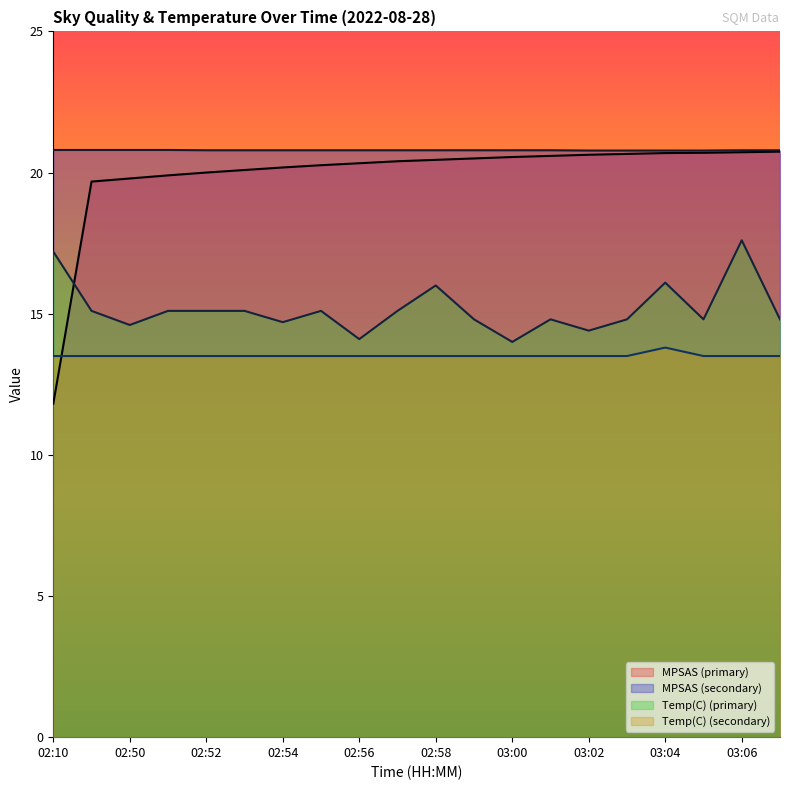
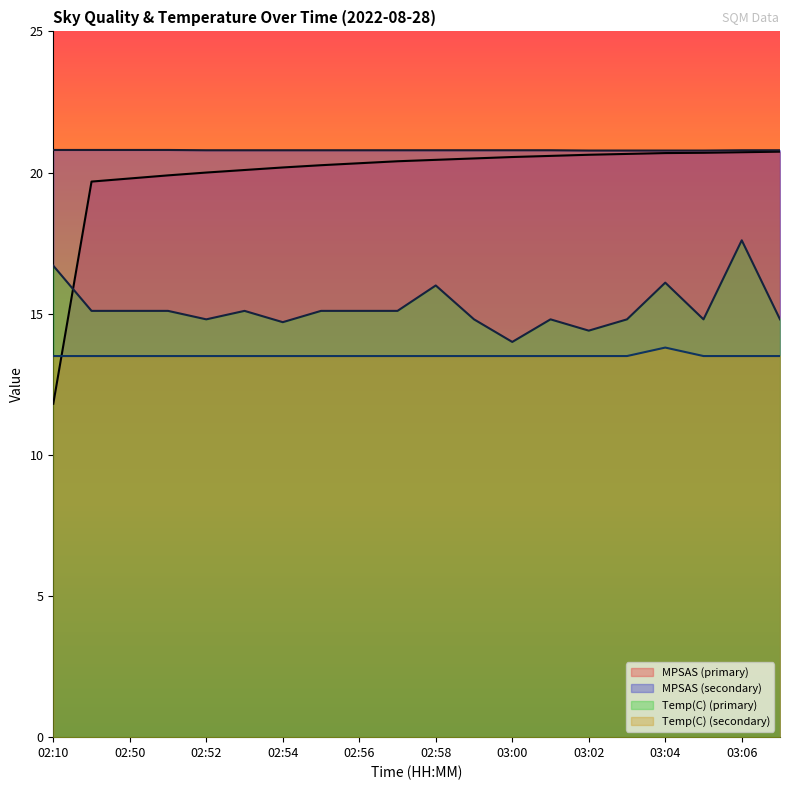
  {
    "MPSAS (secondary)": {
      "02:10": 20.8,
      "02:50": 20.8,
      "02:52": 20.8,
      "02:54": 20.8,
      "02:56": 20.8,
      "02:58": 20.8,
      "03:00": 20.8,
      "03:02": 20.8,
      "03:04": 20.8
    },
    "Temp(C) (primary)": {
-     "02:10": 17.2,
-     "02:50": 14.6,
-     "02:52": 15.1,
+     "02:10": 16.7,
+     "02:50": 15.1,
+     "02:52": 14.8,
      "02:54": 14.7,
-     "02:56": 14.1,
+     "02:56": 15.1,
      "02:58": 16.0,
      "03:00": 14.0,
      "03:02": 14.4,
      "03:04": 16.1,
      "03:06": 17.6
    }
  }
